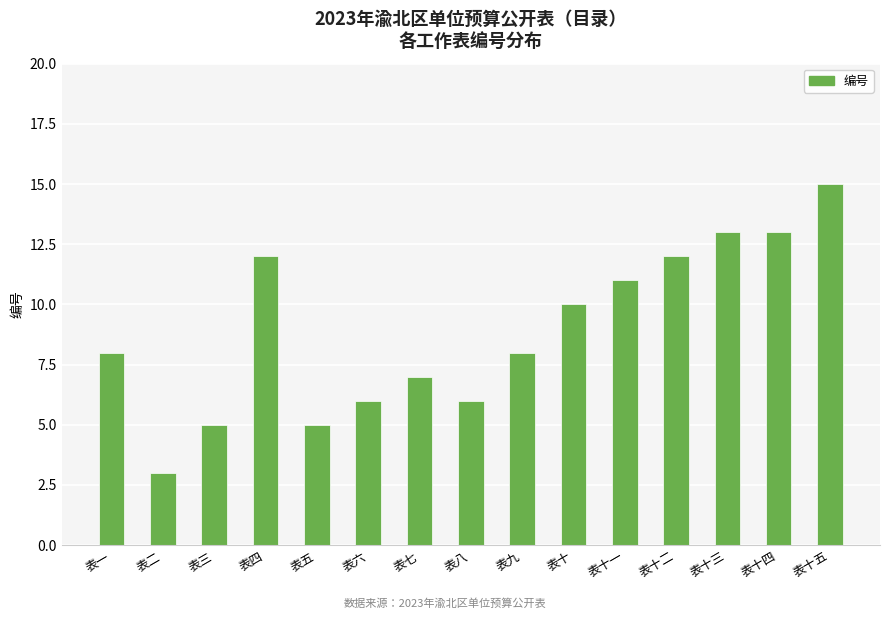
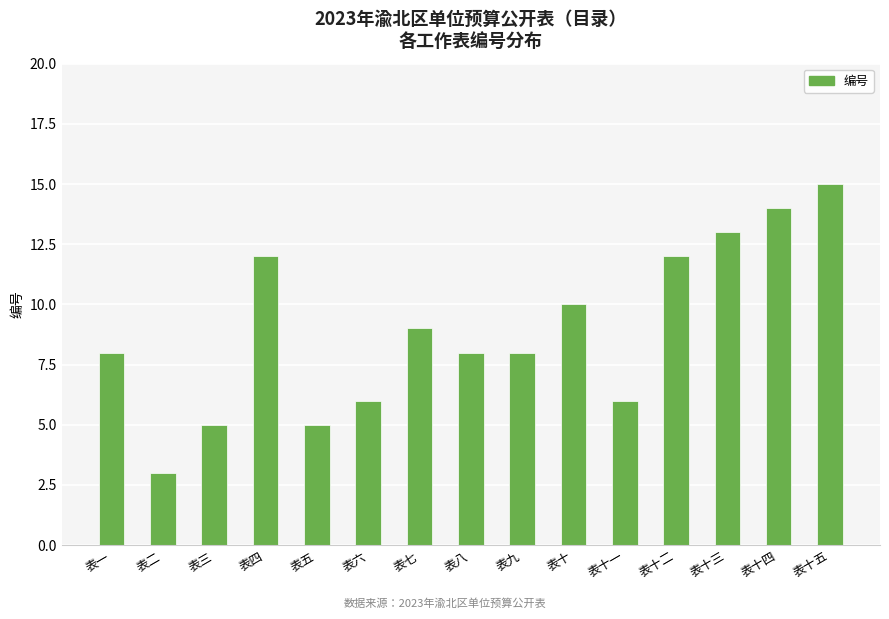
  {
    "表一": 8,
    "表二": 3,
    "表三": 5,
    "表四": 12,
    "表五": 5,
    "表六": 6,
-   "表七": 7,
-   "表八": 6,
+   "表七": 9,
+   "表八": 8,
    "表九": 8,
    "表十": 10,
-   "表十一": 11,
+   "表十一": 6,
    "表十二": 12,
    "表十三": 13,
-   "表十四": 13,
+   "表十四": 14,
    "表十五": 15
  }
